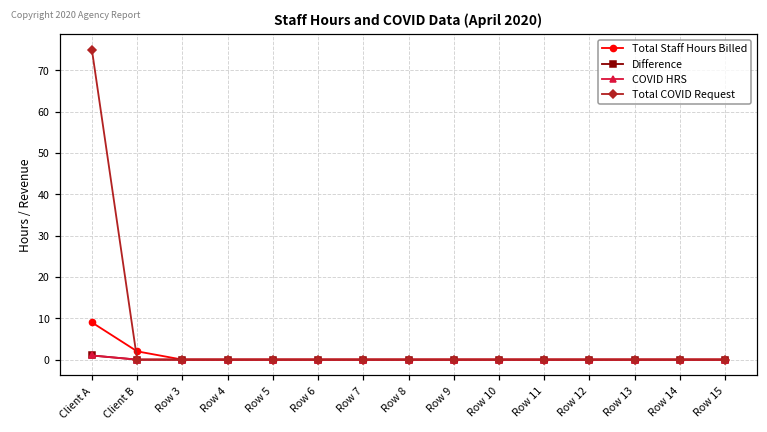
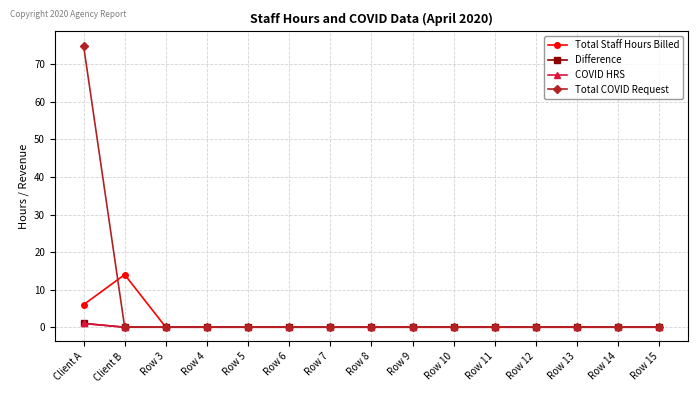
  {
    "Total Staff Hours Billed": {
-     "Client A": 9,
-     "Client B": 2
+     "Client A": 6,
+     "Client B": 14
    }
  }
